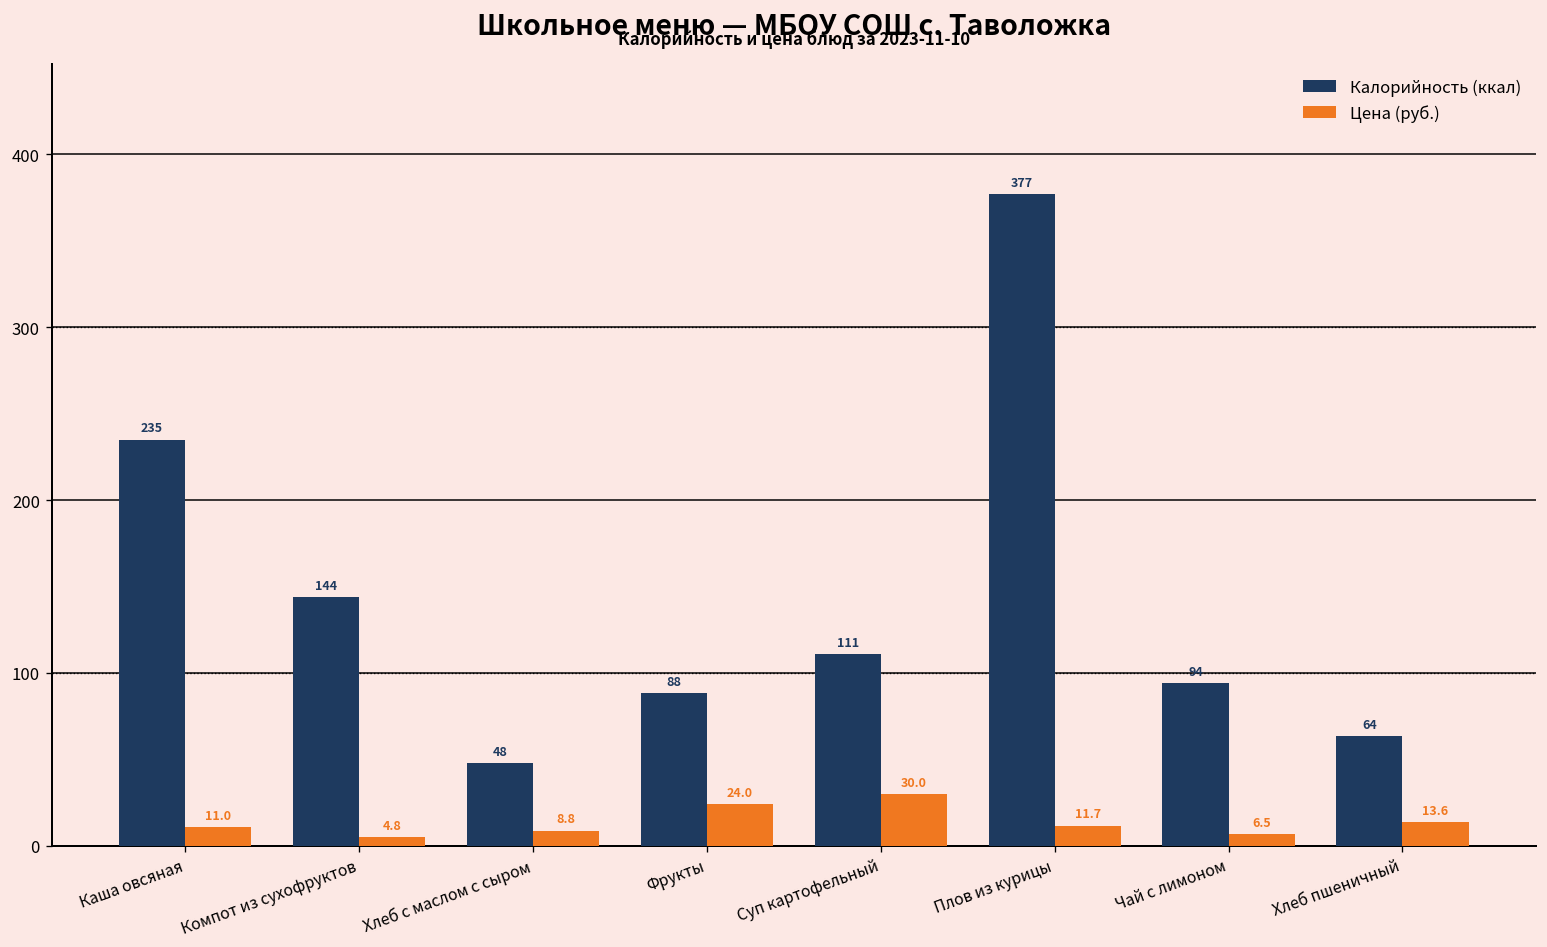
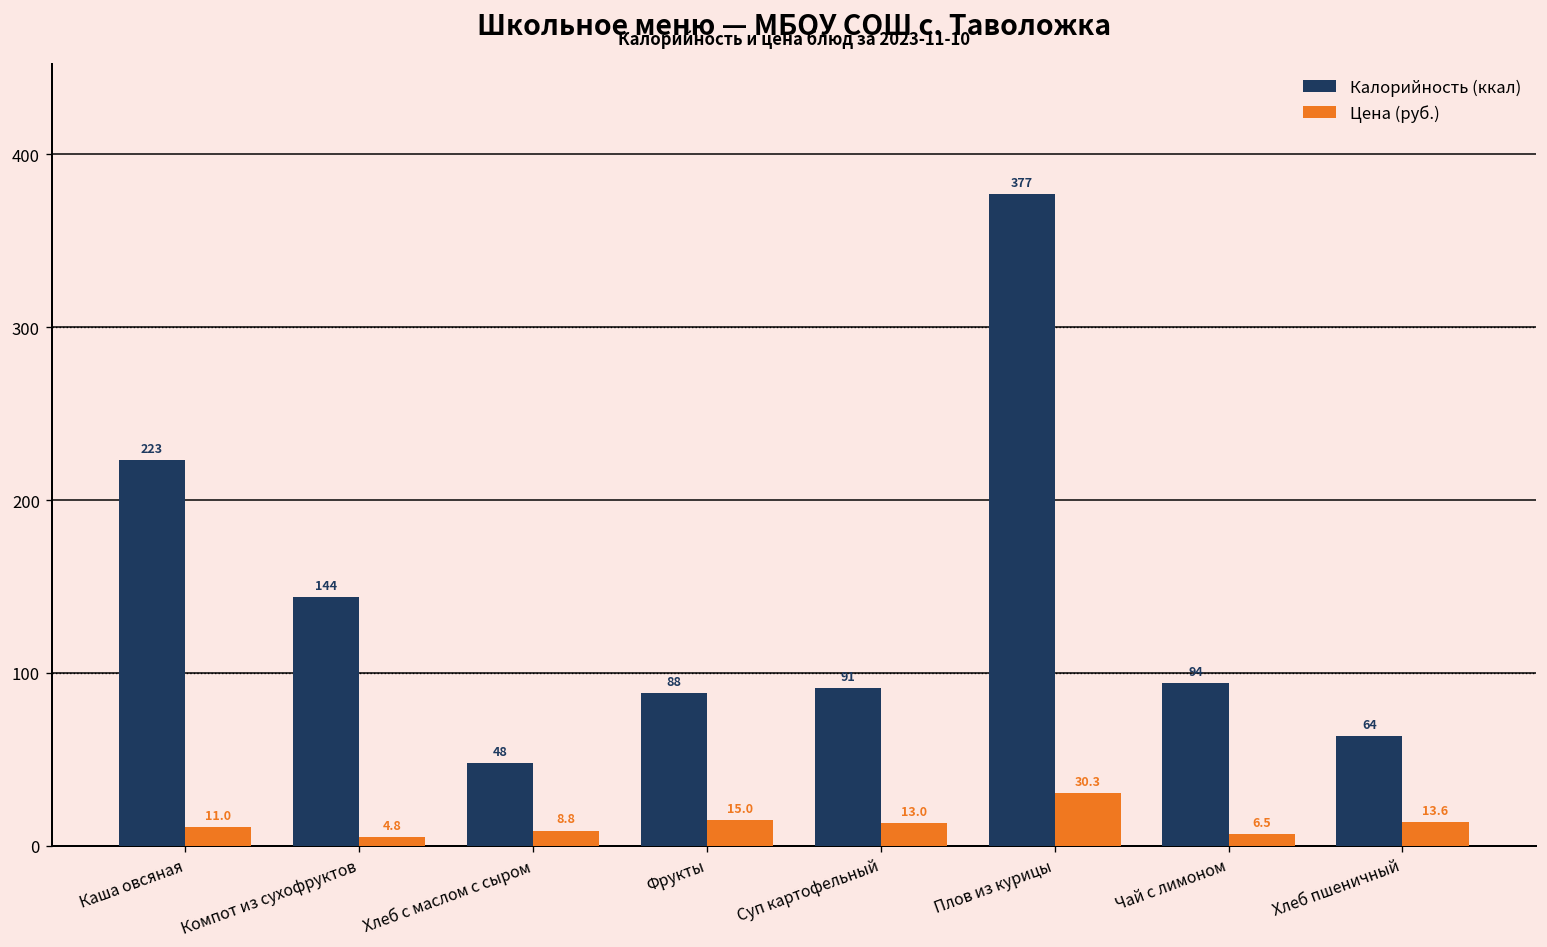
  {
    "Калорийность (ккал)": {
-     "Каша овсяная": 235,
+     "Каша овсяная": 223,
      "Компот из сухофруктов": 144,
      "Хлеб с маслом с сыром": 48,
      "Фрукты": 88,
-     "Суп картофельный": 111,
+     "Суп картофельный": 91,
      "Плов из курицы": 377,
      "Чай с лимоном": 94,
      "Хлеб пшеничный": 64
    },
    "Цена (руб.)": {
      "Каша овсяная": 11.0,
      "Компот из сухофруктов": 4.8,
      "Хлеб с маслом с сыром": 8.8,
-     "Фрукты": 24.0,
-     "Суп картофельный": 30.0,
-     "Плов из курицы": 11.7,
+     "Фрукты": 15.0,
+     "Суп картофельный": 13.0,
+     "Плов из курицы": 30.3,
      "Чай с лимоном": 6.5,
      "Хлеб пшеничный": 13.6
    }
  }
